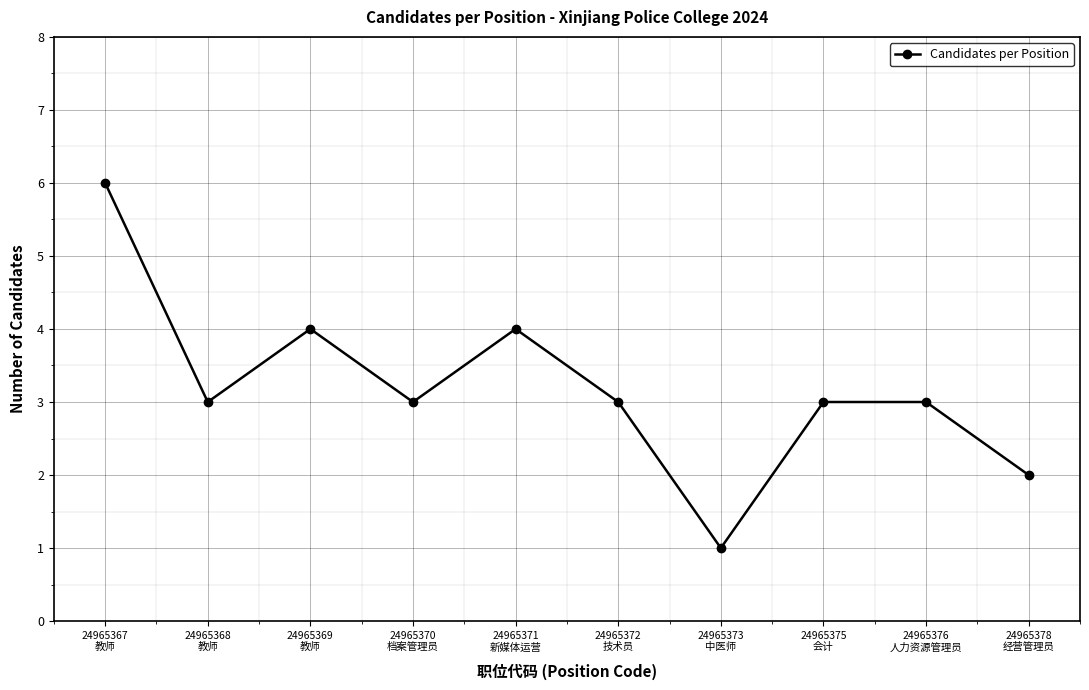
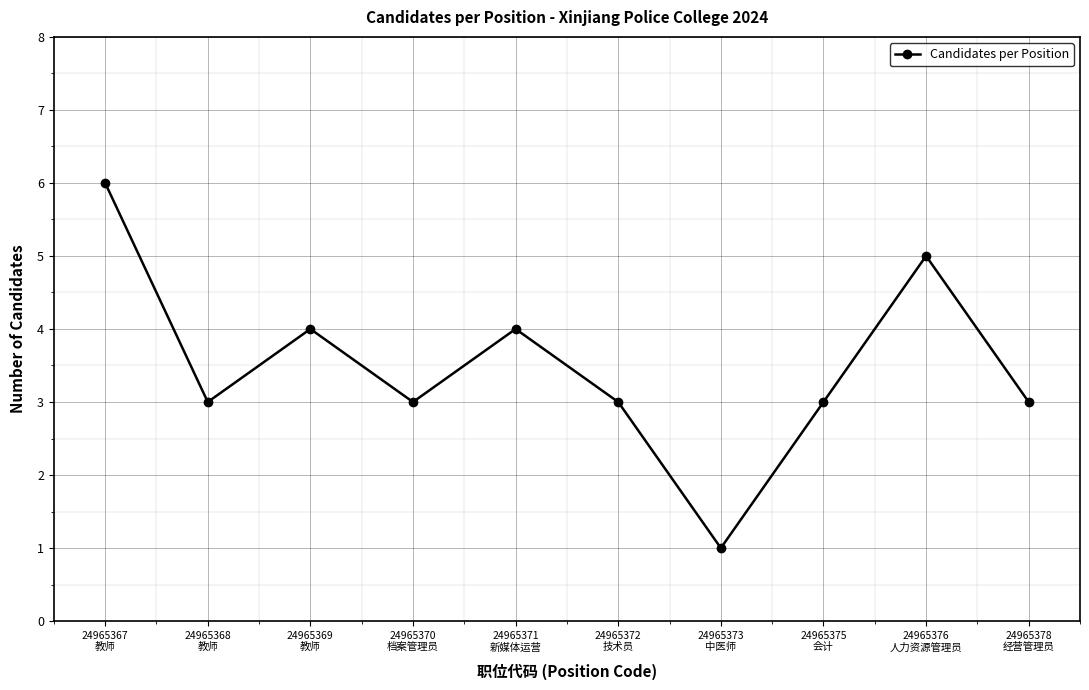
  {
    "24965367 教师": 6,
    "24965368 教师": 3,
    "24965369 教师": 4,
    "24965370 档案管理员": 3,
    "24965371 新媒体运营": 4,
    "24965372 技术员": 3,
    "24965373 中医师": 1,
    "24965375 会计": 3,
-   "24965376 人力资源管理员": 3,
-   "24965378 经营管理员": 2
+   "24965376 人力资源管理员": 5,
+   "24965378 经营管理员": 3
  }
